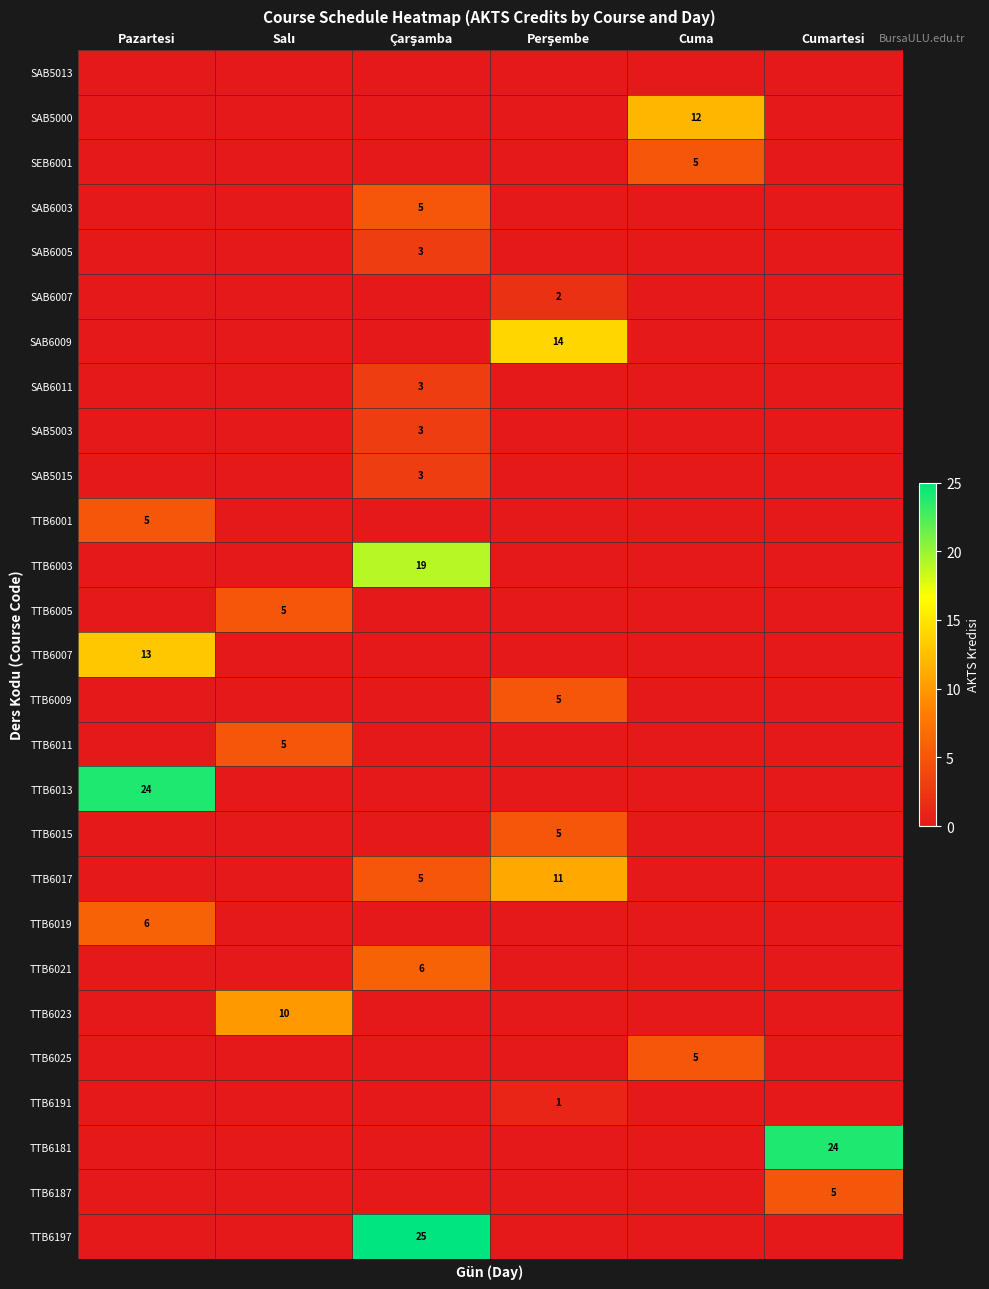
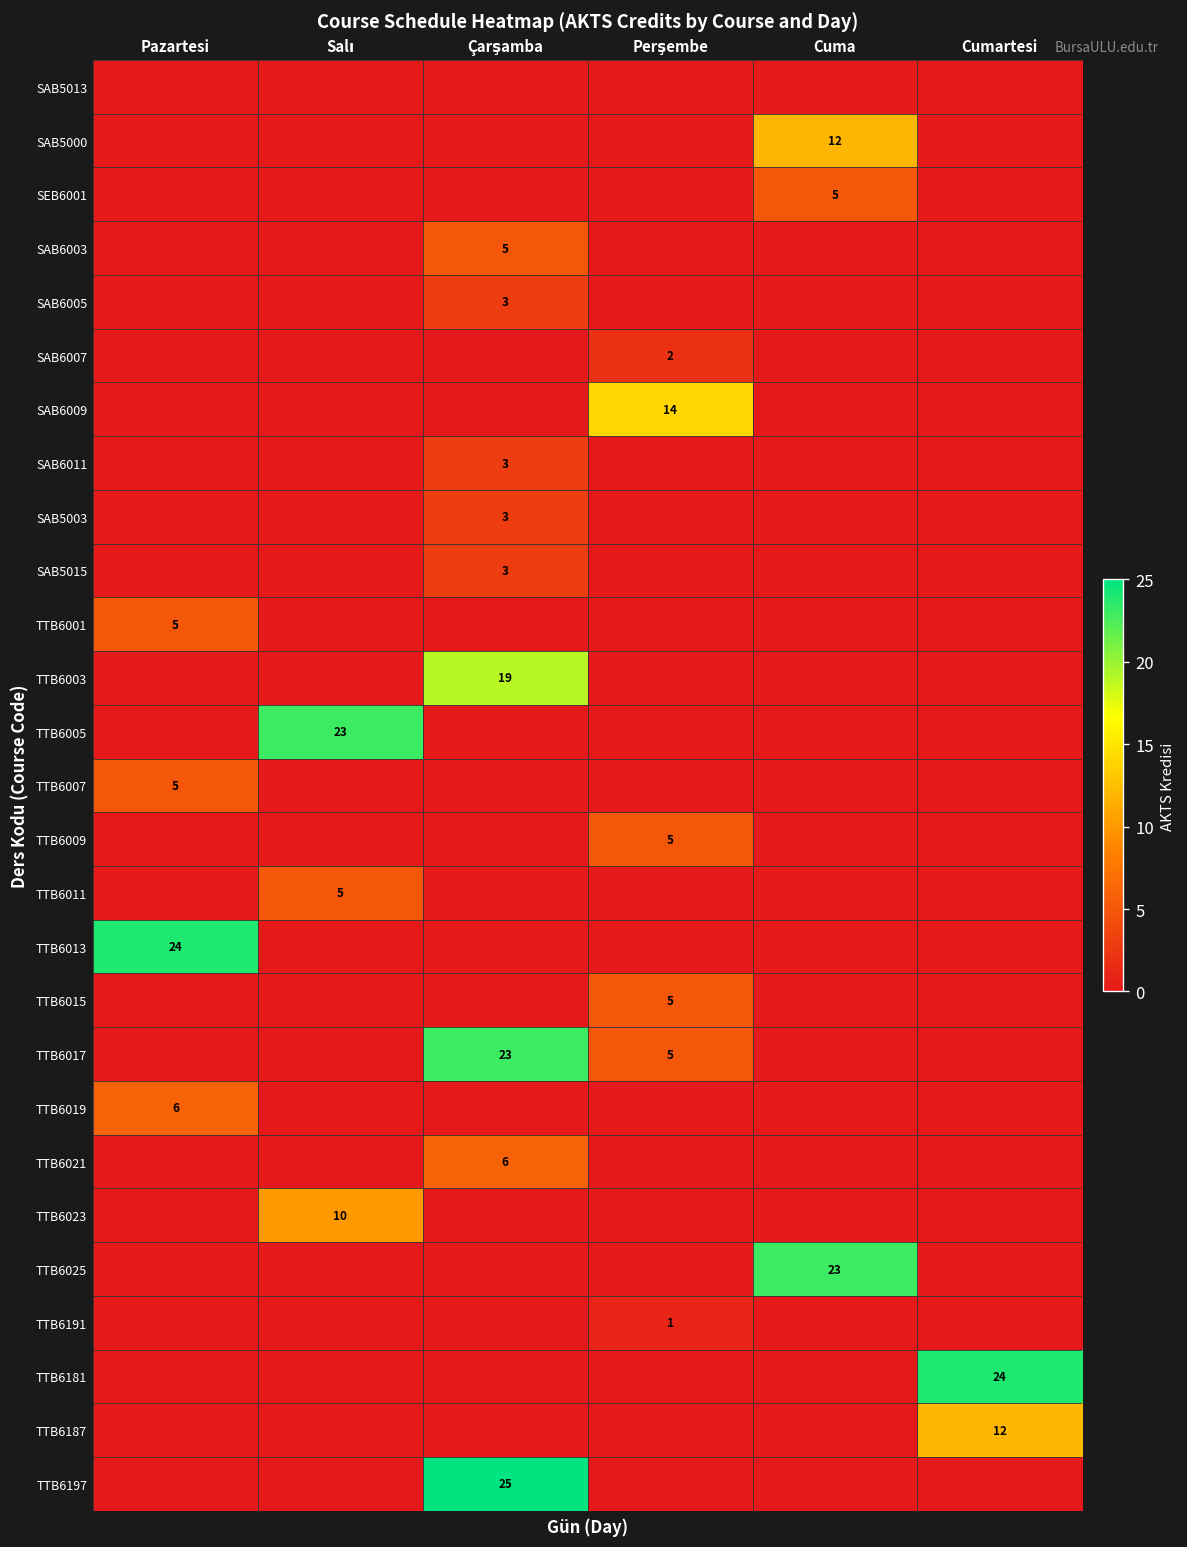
  {
    "SAB5000": {
      "Cuma": 12
    },
    "SEB6001": {
      "Cuma": 5
    },
    "SAB6003": {
      "Çarşamba": 5
    },
    "SAB6005": {
      "Çarşamba": 3
    },
    "SAB6007": {
      "Perşembe": 2
    },
    "SAB6009": {
      "Perşembe": 14
    },
    "SAB6011": {
      "Çarşamba": 3
    },
    "SAB5003": {
      "Çarşamba": 3
    },
    "SAB5015": {
      "Çarşamba": 3
    },
    "TTB6001": {
      "Pazartesi": 5
    },
    "TTB6003": {
      "Çarşamba": 19
    },
    "TTB6005": {
-     "Salı": 5
+     "Salı": 23
    },
    "TTB6007": {
-     "Pazartesi": 13
+     "Pazartesi": 5
    },
    "TTB6009": {
      "Perşembe": 5
    },
    "TTB6011": {
      "Salı": 5
    },
    "TTB6013": {
      "Pazartesi": 24
    },
    "TTB6015": {
      "Perşembe": 5
    },
    "TTB6017": {
-     "Çarşamba": 5,
-     "Perşembe": 11
+     "Çarşamba": 23,
+     "Perşembe": 5
    },
    "TTB6019": {
      "Pazartesi": 6
    },
    "TTB6021": {
      "Çarşamba": 6
    },
    "TTB6023": {
      "Salı": 10
    },
    "TTB6025": {
-     "Cuma": 5
+     "Cuma": 23
    },
    "TTB6191": {
      "Perşembe": 1
    },
    "TTB6181": {
      "Cumartesi": 24
    },
    "TTB6187": {
-     "Cumartesi": 5
+     "Cumartesi": 12
    },
    "TTB6197": {
      "Çarşamba": 25
    }
  }
